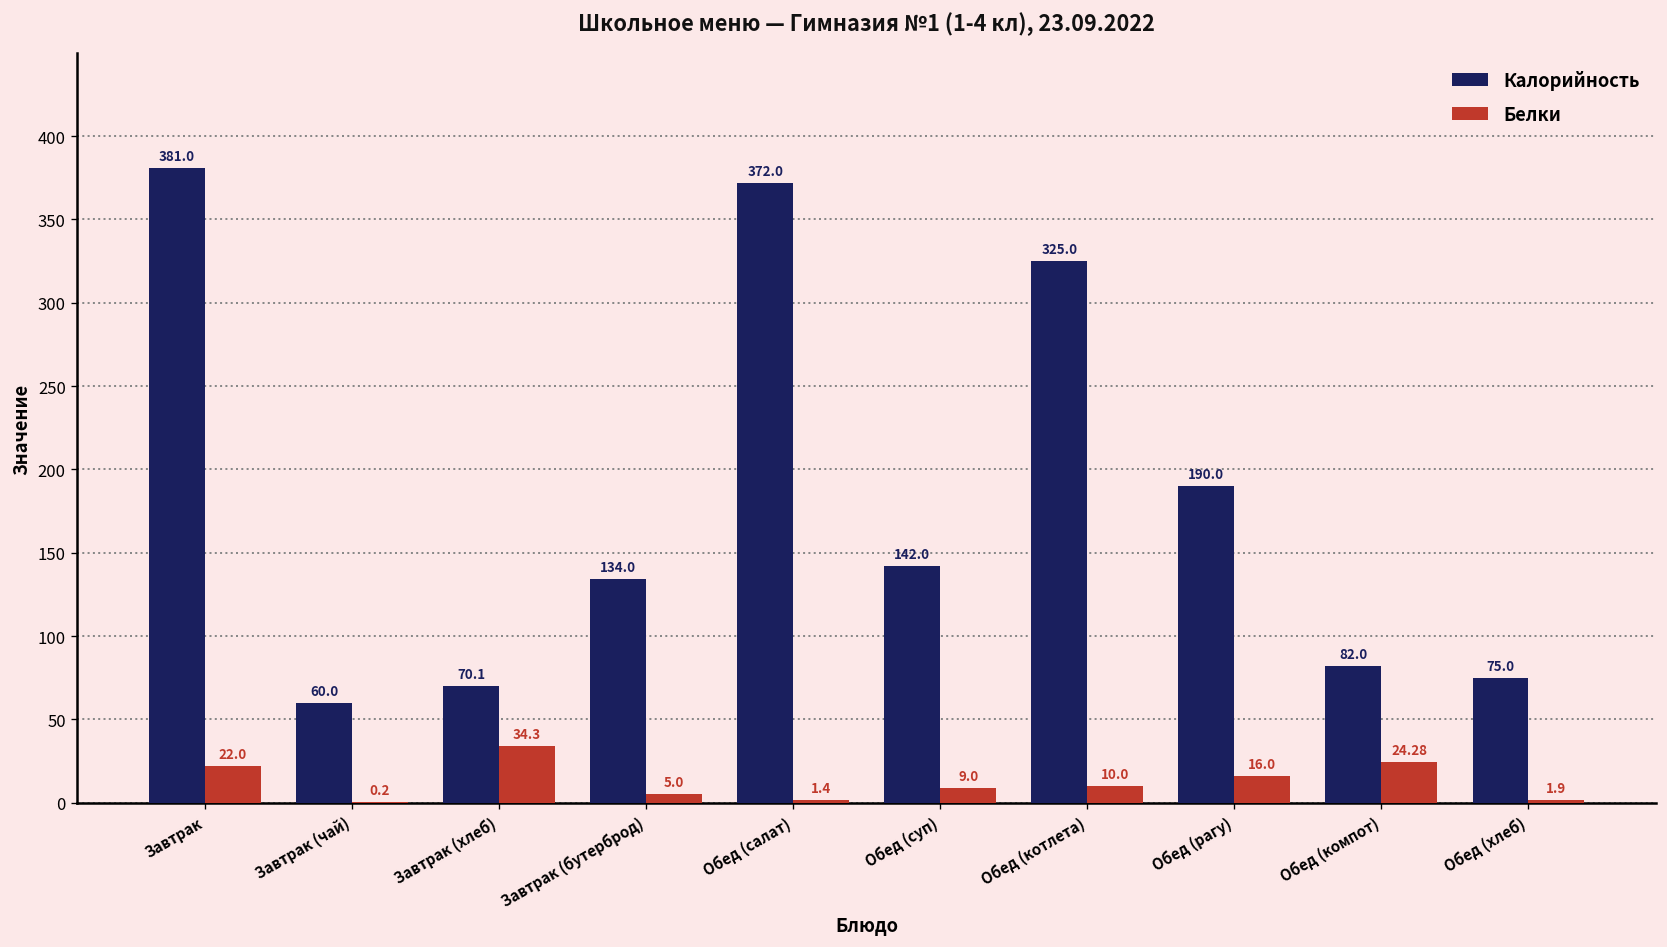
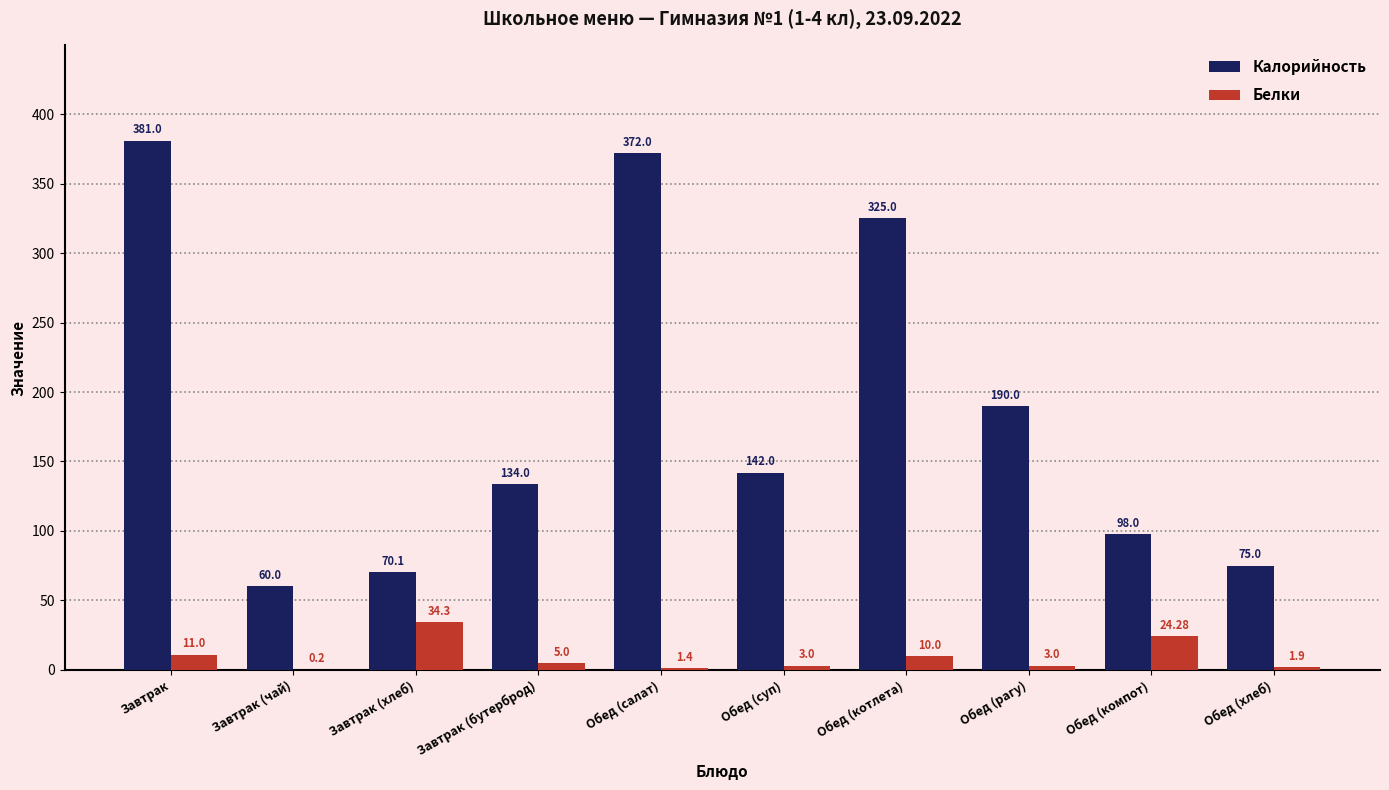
  {
    "Калорийность": {
      "Завтрак": 381.0,
      "Завтрак (чай)": 60.0,
      "Завтрак (хлеб)": 70.1,
      "Завтрак (бутерброд)": 134.0,
      "Обед (салат)": 372.0,
      "Обед (суп)": 142.0,
      "Обед (котлета)": 325.0,
      "Обед (рагу)": 190.0,
-     "Обед (компот)": 82.0,
+     "Обед (компот)": 98.0,
      "Обед (хлеб)": 75.0
    },
    "Белки": {
-     "Завтрак": 22.0,
+     "Завтрак": 11.0,
      "Завтрак (чай)": 0.2,
      "Завтрак (хлеб)": 34.3,
      "Завтрак (бутерброд)": 5.0,
      "Обед (салат)": 1.4,
-     "Обед (суп)": 9.0,
+     "Обед (суп)": 3.0,
      "Обед (котлета)": 10.0,
-     "Обед (рагу)": 16.0,
+     "Обед (рагу)": 3.0,
      "Обед (компот)": 24.28,
      "Обед (хлеб)": 1.9
    }
  }
